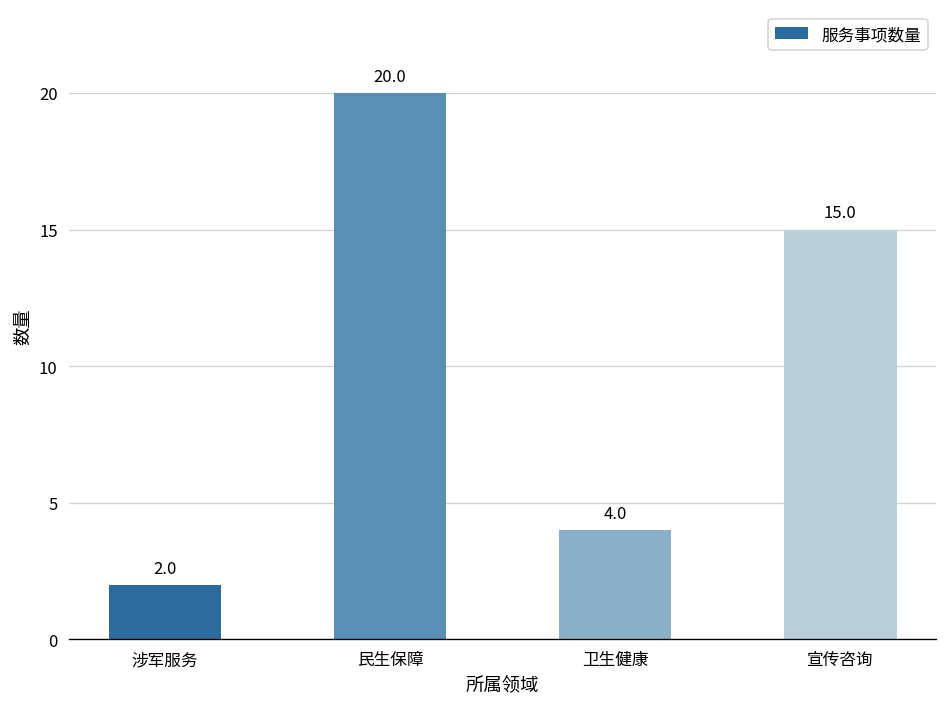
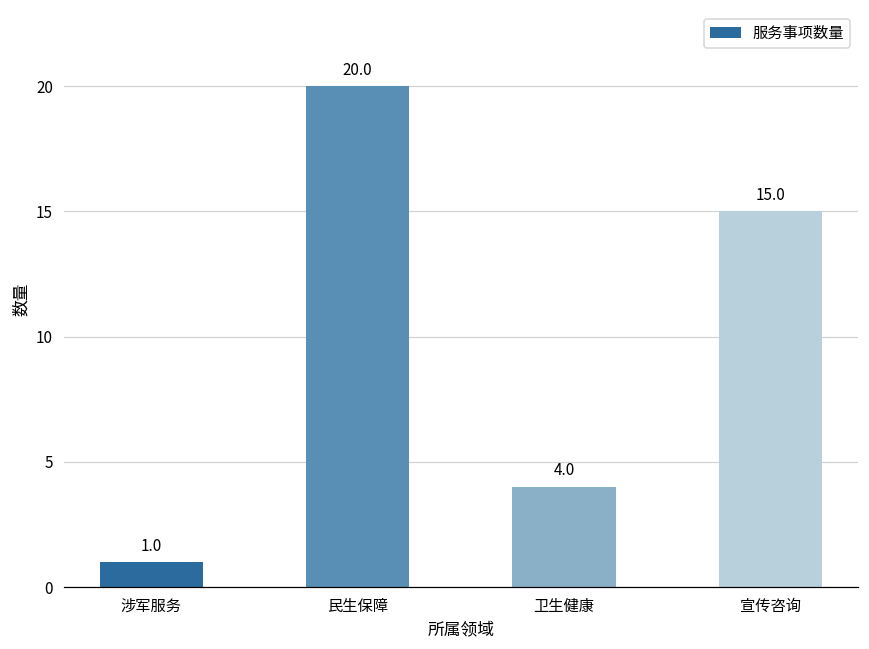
  {
-   "涉军服务": 2.0,
+   "涉军服务": 1.0,
    "民生保障": 20.0,
    "卫生健康": 4.0,
    "宣传咨询": 15.0
  }
